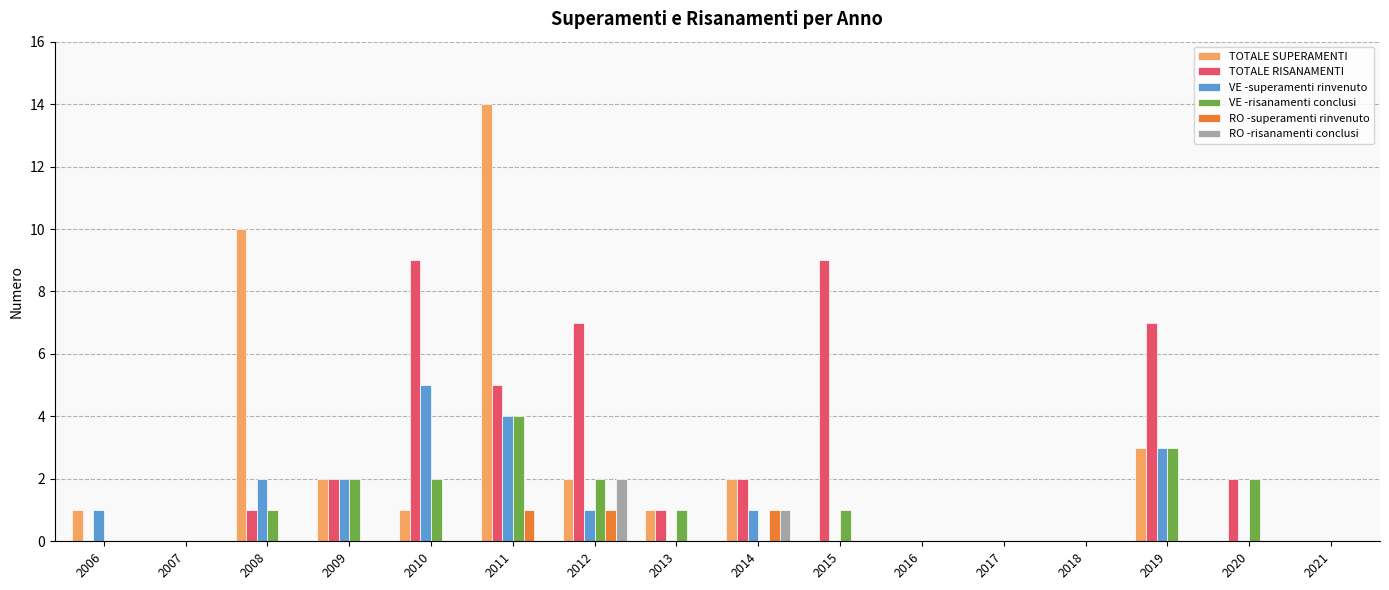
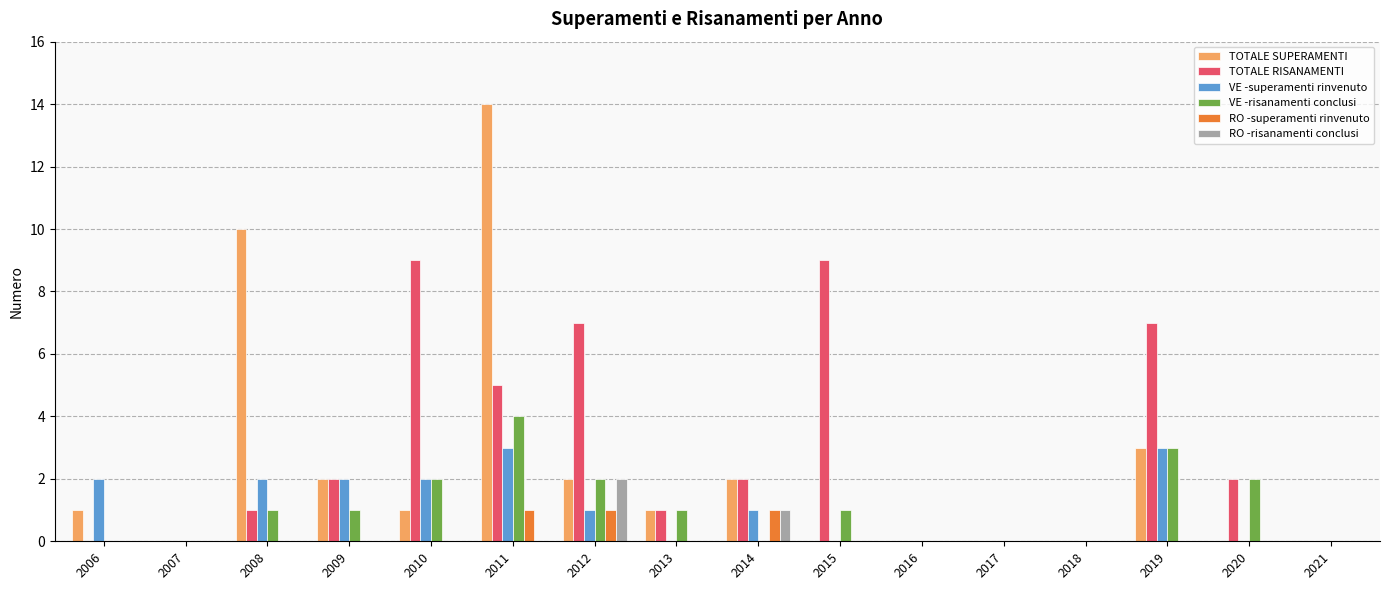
  {
    "TOTALE SUPERAMENTI": {
      "2006": 1,
      "2007": 0,
      "2008": 10,
      "2009": 2,
      "2010": 1,
      "2011": 14,
      "2012": 2,
      "2013": 1,
      "2014": 2,
      "2015": 0,
      "2016": 0,
      "2017": 0,
      "2018": 0,
      "2019": 3,
      "2020": 0,
      "2021": 0
    },
    "TOTALE RISANAMENTI": {
      "2006": 0,
      "2007": 0,
      "2008": 1,
      "2009": 2,
      "2010": 9,
      "2011": 5,
      "2012": 7,
      "2013": 1,
      "2014": 2,
      "2015": 9,
      "2016": 0,
      "2017": 0,
      "2018": 0,
      "2019": 7,
      "2020": 2,
      "2021": 0
    },
    "VE -superamenti rinvenuto": {
-     "2006": 1,
+     "2006": 2,
      "2007": 0,
      "2008": 2,
      "2009": 2,
-     "2010": 5,
-     "2011": 4,
+     "2010": 2,
+     "2011": 3,
      "2012": 1,
      "2013": 0,
      "2014": 1,
      "2015": 0,
      "2016": 0,
      "2017": 0,
      "2018": 0,
      "2019": 3,
      "2020": 0,
      "2021": 0
    },
    "VE -risanamenti conclusi": {
      "2006": 0,
      "2007": 0,
      "2008": 1,
-     "2009": 2,
+     "2009": 1,
      "2010": 2,
      "2011": 4,
      "2012": 2,
      "2013": 1,
      "2014": 0,
      "2015": 1,
      "2016": 0,
      "2017": 0,
      "2018": 0,
      "2019": 3,
      "2020": 2,
      "2021": 0
    },
    "RO -superamenti rinvenuto": {
      "2006": 0,
      "2007": 0,
      "2008": 0,
      "2009": 0,
      "2010": 0,
      "2011": 1,
      "2012": 1,
      "2013": 0,
      "2014": 1,
      "2015": 0,
      "2016": 0,
      "2017": 0,
      "2018": 0,
      "2019": 0,
      "2020": 0,
      "2021": 0
    },
    "RO -risanamenti conclusi": {
      "2006": 0,
      "2007": 0,
      "2008": 0,
      "2009": 0,
      "2010": 0,
      "2011": 0,
      "2012": 2,
      "2013": 0,
      "2014": 1,
      "2015": 0,
      "2016": 0,
      "2017": 0,
      "2018": 0,
      "2019": 0,
      "2020": 0,
      "2021": 0
    }
  }
